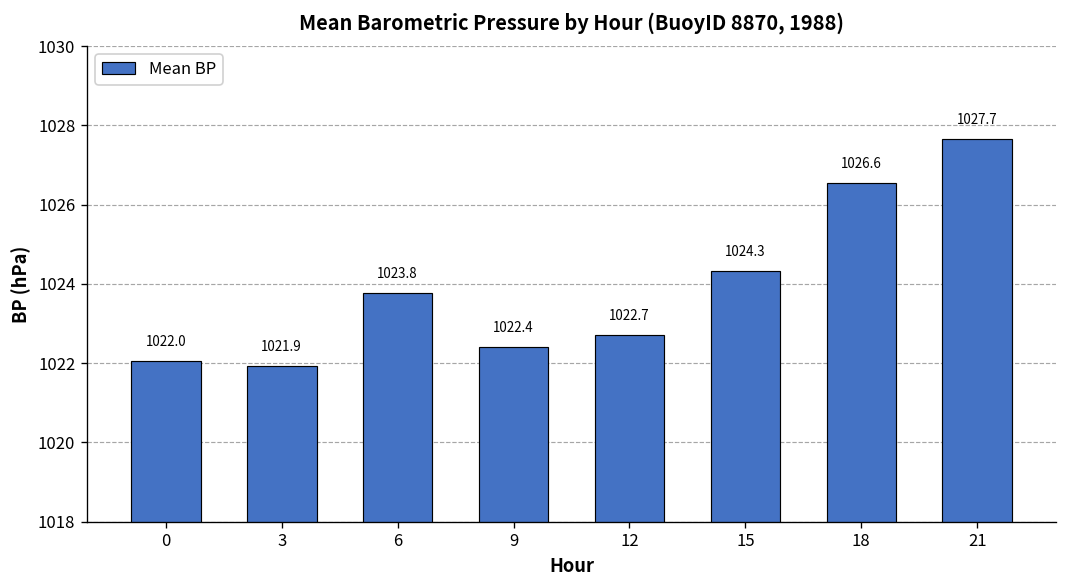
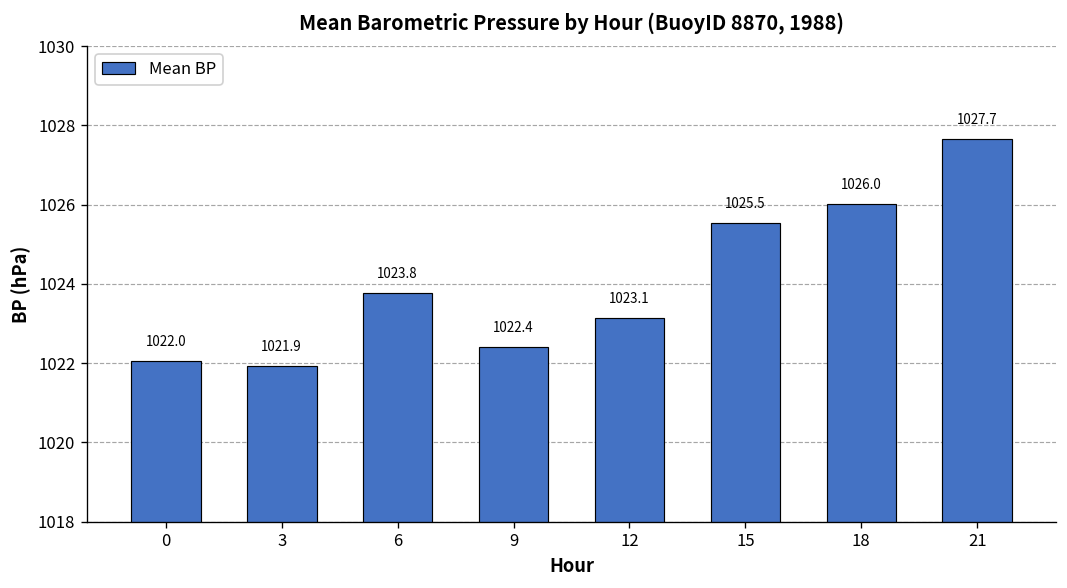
  {
    "0": 1022.0,
    "3": 1021.9,
    "6": 1023.8,
    "9": 1022.4,
-   "12": 1022.7,
-   "15": 1024.3,
-   "18": 1026.6,
+   "12": 1023.1,
+   "15": 1025.5,
+   "18": 1026.0,
    "21": 1027.7
  }
